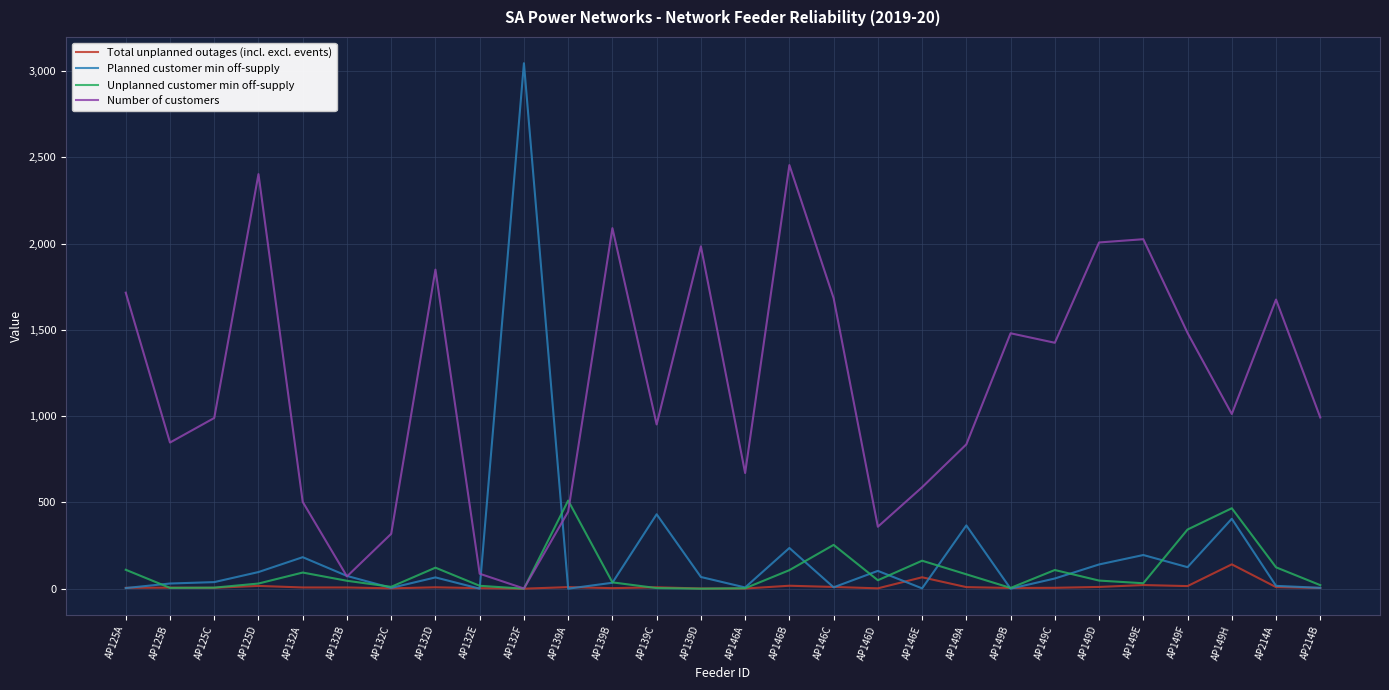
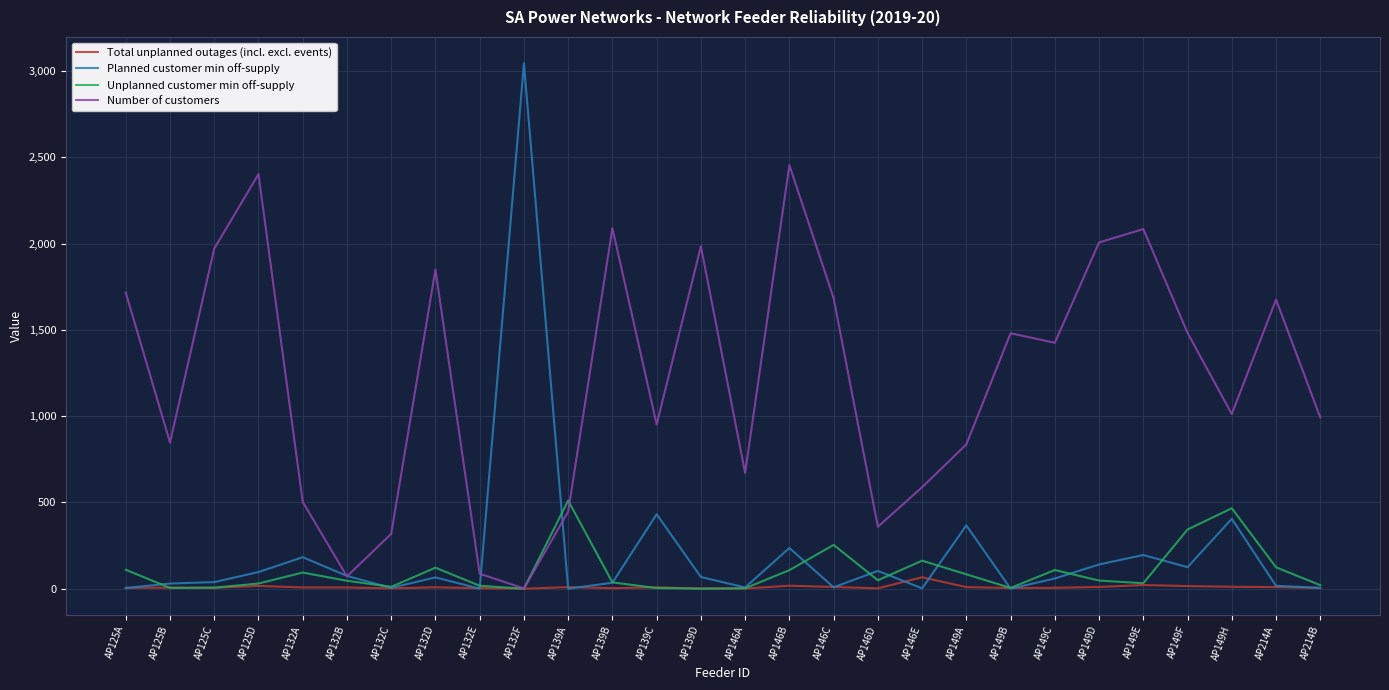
  {
    "Total unplanned outages (incl. excl. events)": {
      "AP132A": "10",
      "AP132B": "10",
      "AP132D": "10",
      "AP139B": "0",
      "AP146B": "20",
      "AP146D": "0",
      "AP146E": "70",
      "AP149A": "10",
      "AP149C": "10",
      "AP149D": "10",
      "AP149F": "20",
-     "AP149H": "140"
+     "AP149H": "10"
    },
    "Planned customer min off-supply": {
      "AP125B": "30",
      "AP125C": "40",
      "AP125D": "100",
      "AP132A": "180",
      "AP132D": "70",
      "AP132F": "3,050",
      "AP139C": "430",
      "AP139D": "70",
      "AP146B": "240",
      "AP146D": "100",
      "AP146E": "0",
      "AP149A": "370",
      "AP149C": "60",
      "AP149D": "140",
      "AP149E": "200",
      "AP149F": "120",
      "AP149H": "410"
    },
    "Unplanned customer min off-supply": {
      "AP125A": "110",
      "AP132A": "90",
      "AP132B": "50",
      "AP132D": "120",
      "AP139A": "510",
      "AP146B": "110",
      "AP146C": "250",
      "AP146D": "50",
      "AP146E": "160",
      "AP149A": "80",
      "AP149C": "110",
      "AP149D": "50",
      "AP149F": "340",
      "AP149H": "470",
      "AP214A": "120",
      "AP214B": "20"
    },
    "Number of customers": {
      "AP125A": "1,720",
      "AP125B": "850",
-     "AP125C": "990",
+     "AP125C": "1,970",
      "AP125D": "2,400",
      "AP132A": "500",
      "AP132C": "320",
      "AP132D": "1,850",
      "AP132E": "90",
      "AP139A": "450",
      "AP139B": "2,090",
      "AP139C": "950",
      "AP139D": "1,980",
      "AP146A": "670",
      "AP146B": "2,460",
      "AP146C": "1,680",
      "AP146D": "360",
      "AP146E": "590",
      "AP149A": "840",
      "AP149B": "1,480",
      "AP149C": "1,430",
      "AP149D": "2,010",
-     "AP149E": "2,030",
+     "AP149E": "2,080",
      "AP149F": "1,480",
      "AP149H": "1,010",
      "AP214A": "1,680",
      "AP214B": "990"
    }
  }
